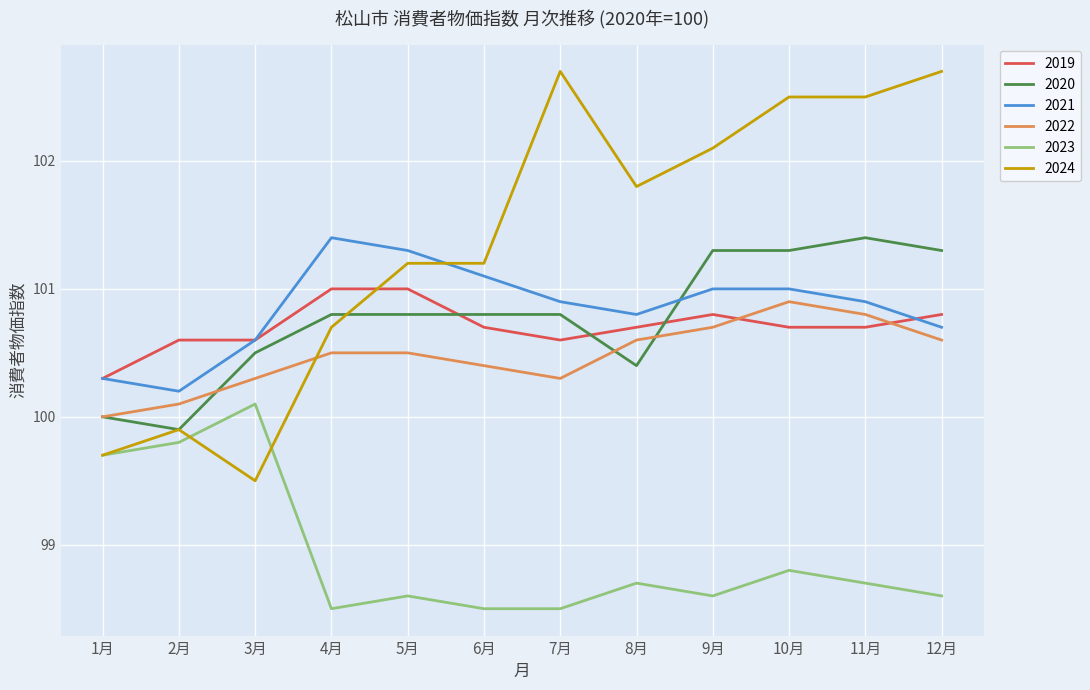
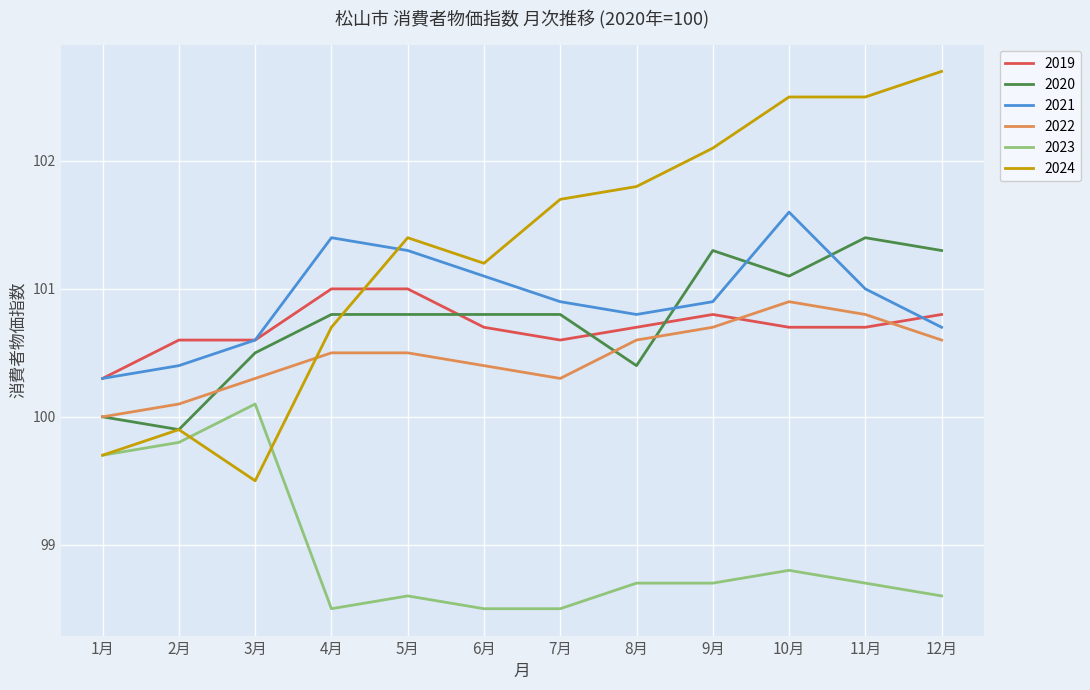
  {
    "2020": {
      "3月": 100.5,
      "4月": 100.8,
      "5月": 100.8,
      "6月": 100.8,
      "7月": 100.8,
      "8月": 100.4,
      "9月": 101.3,
-     "10月": 101.3,
+     "10月": 101.1,
      "11月": 101.4,
      "12月": 101.3
    },
    "2021": {
-     "2月": 100.2,
+     "2月": 100.4,
      "4月": 101.4,
      "5月": 101.3,
      "6月": 101.1,
      "7月": 100.9,
      "8月": 100.8,
-     "9月": 101.0,
-     "10月": 101.0,
-     "11月": 100.9,
+     "9月": 100.9,
+     "10月": 101.6,
+     "11月": 101.0,
      "12月": 100.7
    },
    "2023": {
      "2月": 99.8,
      "3月": 100.1,
      "4月": 98.5,
      "5月": 98.6,
      "6月": 98.5,
      "7月": 98.5,
      "8月": 98.7,
-     "9月": 98.6,
+     "9月": 98.7,
      "10月": 98.8,
      "11月": 98.7,
      "12月": 98.6
    },
    "2024": {
      "3月": 99.5,
      "4月": 100.7,
-     "5月": 101.2,
+     "5月": 101.4,
      "6月": 101.2,
-     "7月": 102.7,
+     "7月": 101.7,
      "8月": 101.8,
      "9月": 102.1,
      "10月": 102.5,
      "11月": 102.5,
      "12月": 102.7
    }
  }
